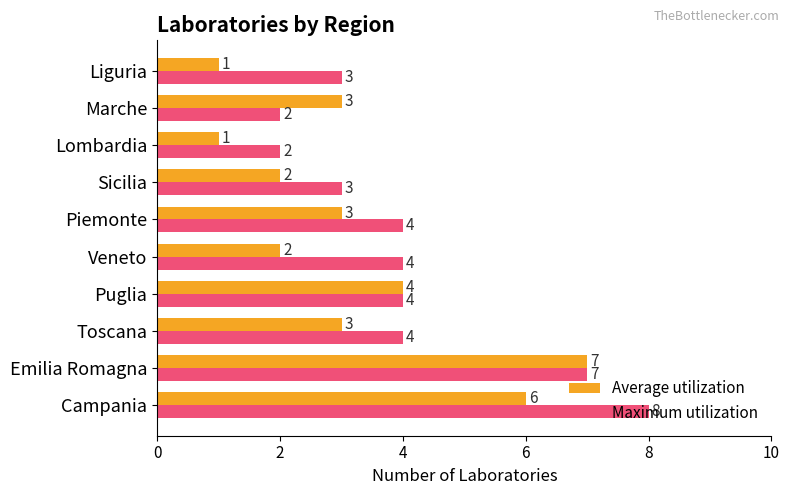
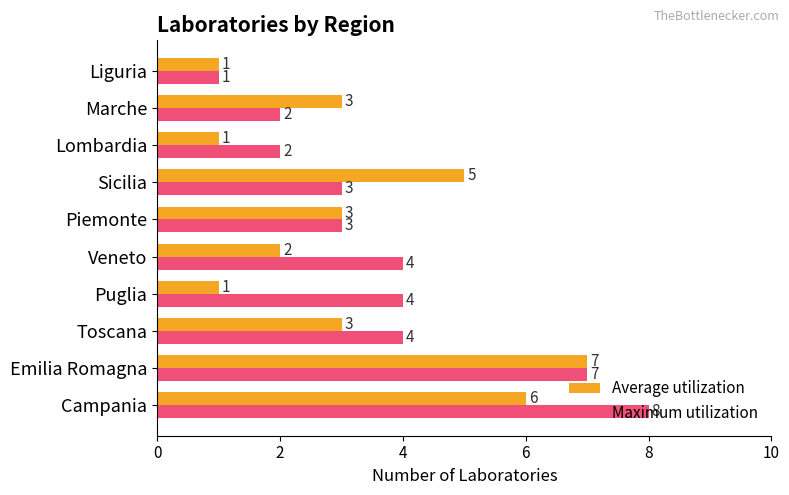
  {
    "Average utilization": {
      "Liguria": 1,
      "Marche": 3,
      "Lombardia": 1,
-     "Sicilia": 2,
+     "Sicilia": 5,
      "Piemonte": 3,
      "Veneto": 2,
-     "Puglia": 4,
+     "Puglia": 1,
      "Toscana": 3,
      "Campania": 6
    },
    "Maximum utilization": {
-     "Liguria": 3,
+     "Liguria": 1,
      "Marche": 2,
      "Lombardia": 2,
      "Sicilia": 3,
-     "Piemonte": 4,
+     "Piemonte": 3,
      "Veneto": 4,
      "Toscana": 4,
      "Campania": 8
    }
  }
